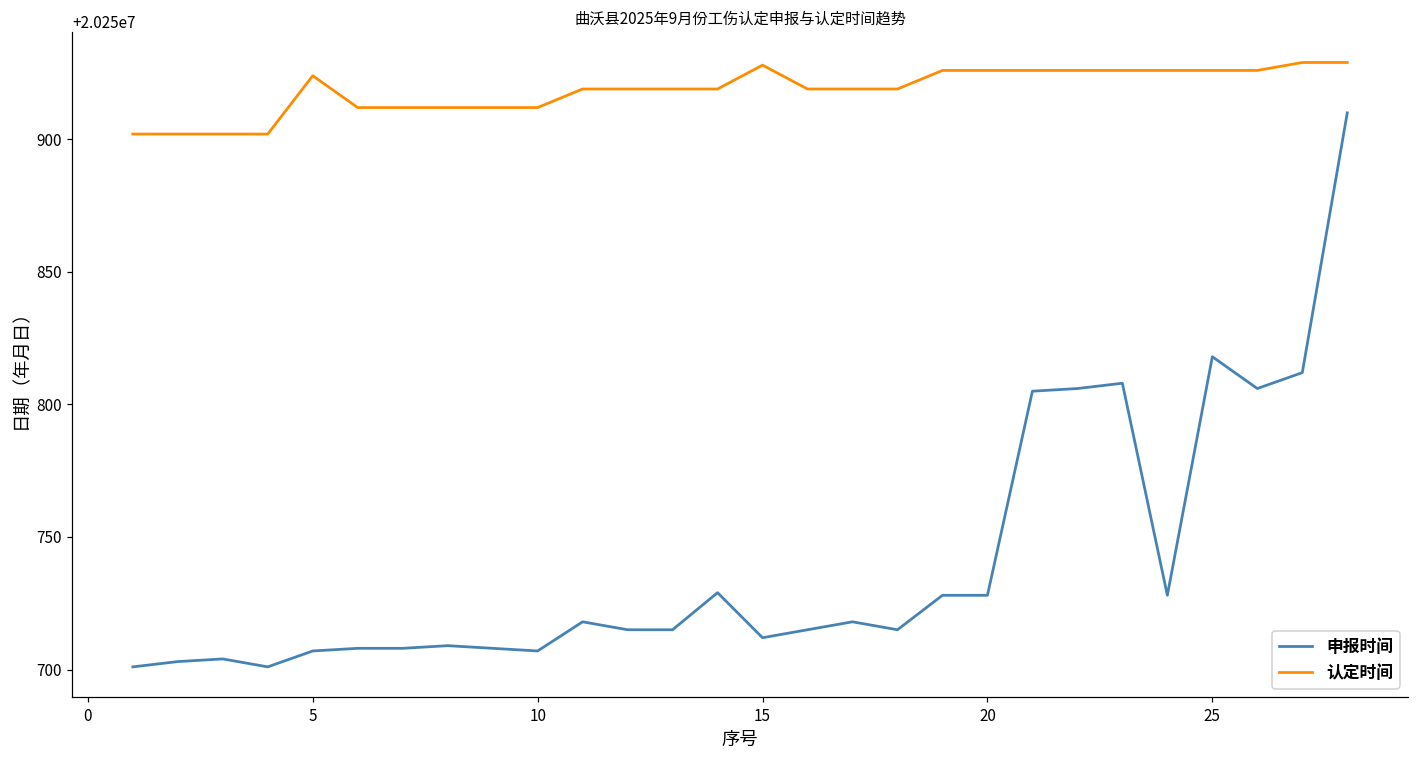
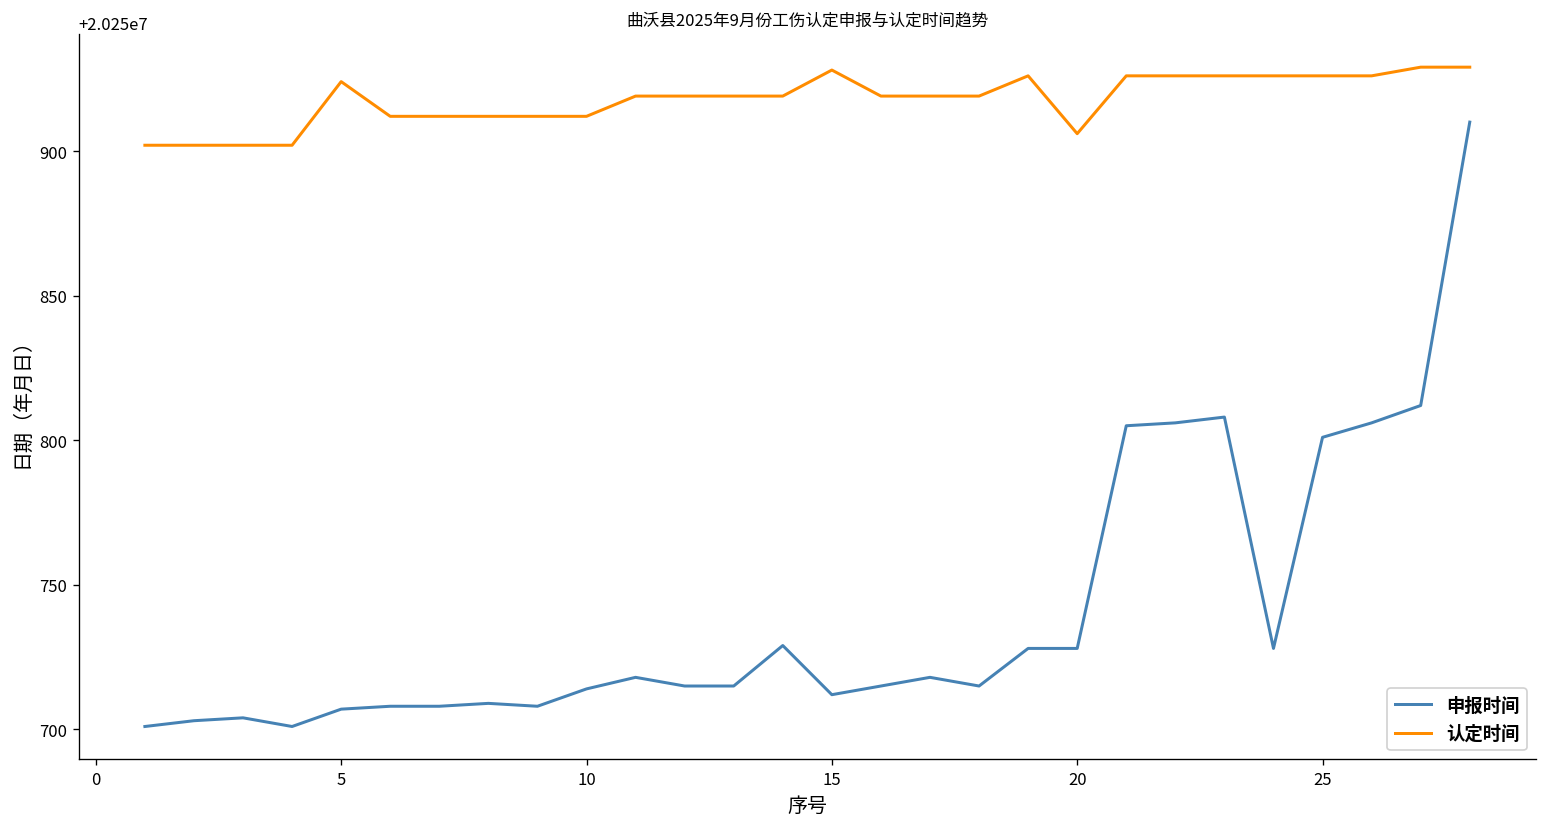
  {
    "申报时间": {
      "5": 20250707,
-     "10": 20250707,
+     "10": 20250714,
      "15": 20250712,
      "20": 20250728,
-     "25": 20250818
+     "25": 20250801
    },
    "认定时间": {
      "5": 20250924,
      "10": 20250912,
      "15": 20250928,
-     "20": 20250926,
+     "20": 20250906,
      "25": 20250926
    }
  }
